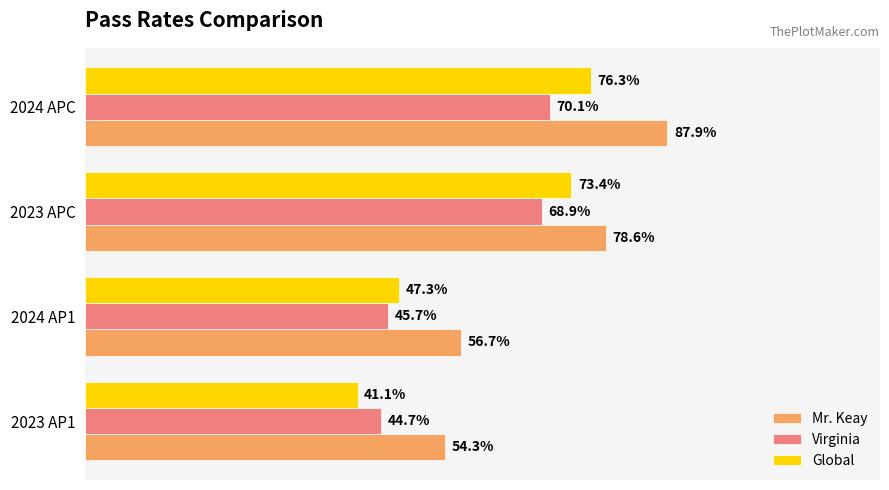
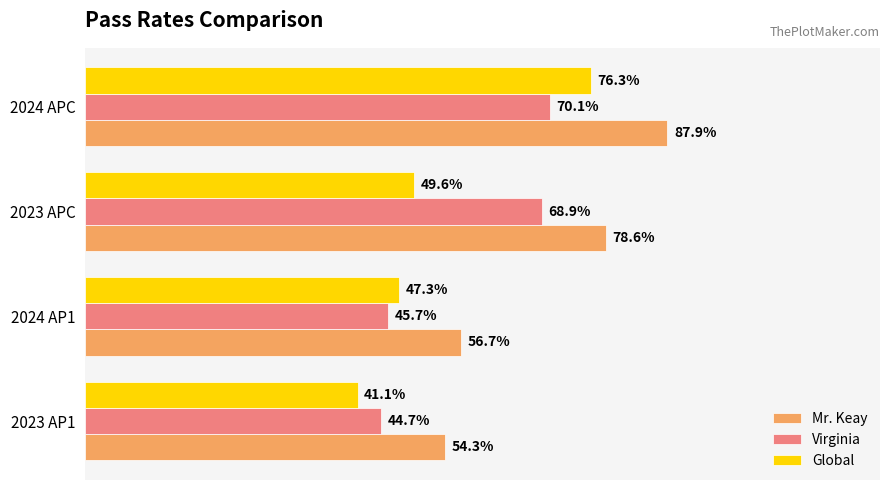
  {
    "Global": {
      "2024 APC": "76.3%",
-     "2023 APC": "73.4%",
+     "2023 APC": "49.6%",
      "2024 AP1": "47.3%",
      "2023 AP1": "41.1%"
    }
  }
